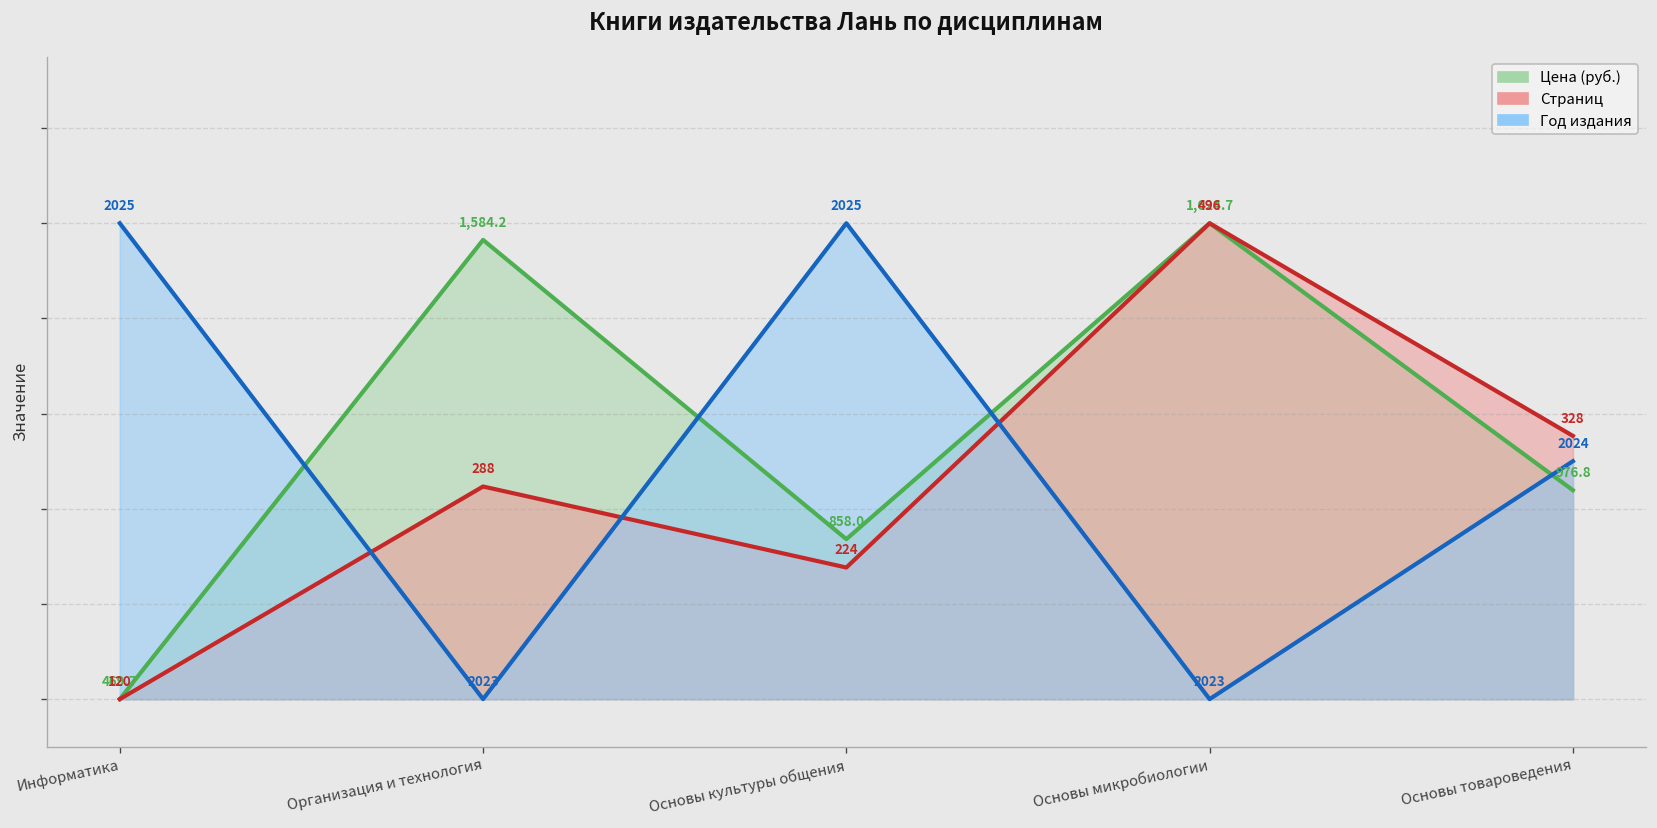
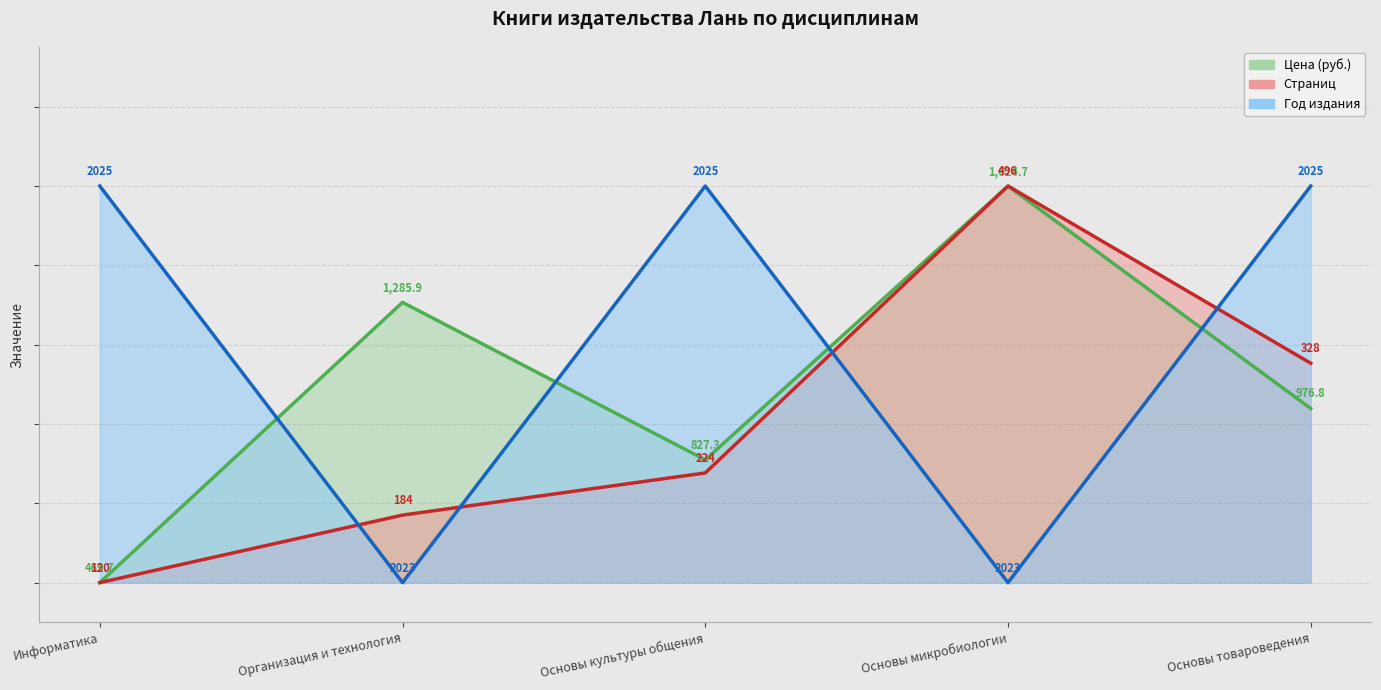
  {
    "Цена (руб.)": {
-     "Организация и технология": "1,584.2",
-     "Основы культуры общения": "858.0"
+     "Организация и технология": "1,285.9",
+     "Основы культуры общения": "827.3"
    },
    "Страниц": {
-     "Организация и технология": "288"
+     "Организация и технология": "184"
    },
    "Год издания": {
-     "Основы товароведения": "2024"
+     "Основы товароведения": "2025"
    }
  }
